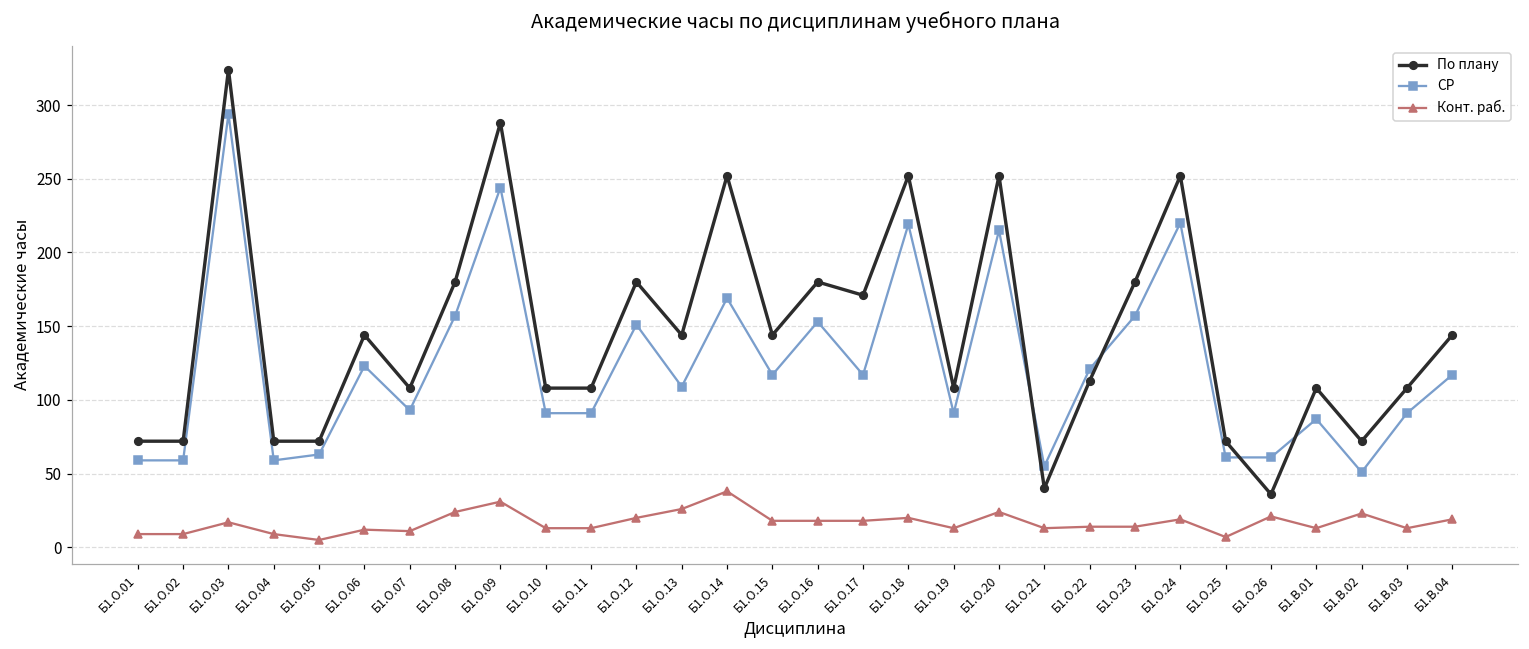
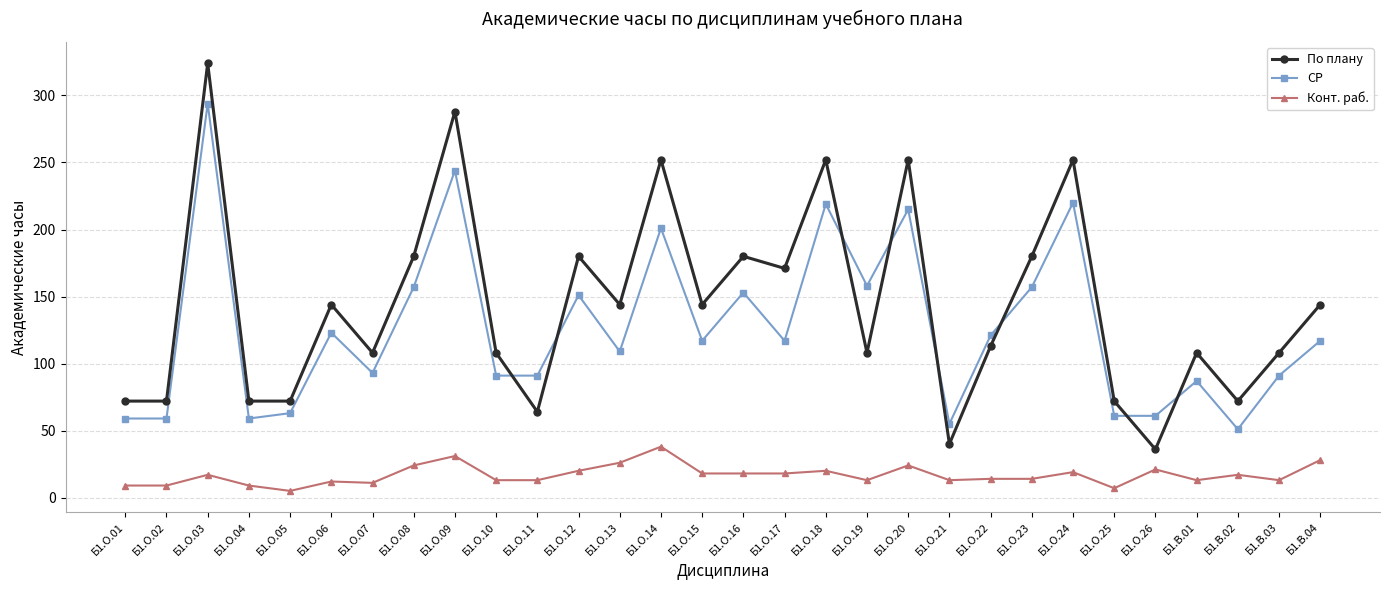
  {
    "По плану": {
      "Б1.О.01": 72,
      "Б1.О.02": 72,
      "Б1.О.03": 324,
      "Б1.О.04": 72,
      "Б1.О.05": 72,
      "Б1.О.06": 144,
      "Б1.О.07": 108,
      "Б1.О.08": 180,
      "Б1.О.09": 288,
      "Б1.О.10": 108,
-     "Б1.О.11": 108,
+     "Б1.О.11": 64,
      "Б1.О.12": 180,
      "Б1.О.13": 144,
      "Б1.О.14": 252,
      "Б1.О.15": 144,
      "Б1.О.16": 180,
      "Б1.О.17": 171,
      "Б1.О.18": 252,
      "Б1.О.19": 108,
      "Б1.О.20": 252,
      "Б1.О.21": 40,
      "Б1.О.22": 113,
      "Б1.О.23": 180,
      "Б1.О.24": 252,
      "Б1.О.25": 72,
      "Б1.О.26": 36,
      "Б1.В.01": 108,
      "Б1.В.02": 72,
      "Б1.В.03": 108,
      "Б1.В.04": 144
    },
    "СР": {
      "Б1.О.01": 59,
      "Б1.О.02": 59,
      "Б1.О.03": 294,
      "Б1.О.04": 59,
      "Б1.О.05": 63,
      "Б1.О.06": 123,
      "Б1.О.07": 93,
      "Б1.О.08": 157,
      "Б1.О.09": 244,
      "Б1.О.10": 91,
      "Б1.О.11": 91,
      "Б1.О.12": 151,
      "Б1.О.13": 109,
-     "Б1.О.14": 169,
+     "Б1.О.14": 201,
      "Б1.О.15": 117,
      "Б1.О.16": 153,
      "Б1.О.17": 117,
      "Б1.О.18": 219,
-     "Б1.О.19": 91,
+     "Б1.О.19": 158,
      "Б1.О.20": 215,
      "Б1.О.21": 55,
      "Б1.О.22": 121,
      "Б1.О.23": 157,
      "Б1.О.24": 220,
      "Б1.О.25": 61,
      "Б1.О.26": 61,
      "Б1.В.01": 87,
      "Б1.В.02": 51,
      "Б1.В.03": 91,
      "Б1.В.04": 117
    },
    "Конт. раб.": {
      "Б1.О.01": 9,
      "Б1.О.02": 9,
      "Б1.О.03": 17,
      "Б1.О.04": 9,
      "Б1.О.05": 5,
      "Б1.О.06": 12,
      "Б1.О.07": 11,
      "Б1.О.08": 24,
      "Б1.О.09": 31,
      "Б1.О.10": 13,
      "Б1.О.11": 13,
      "Б1.О.12": 20,
      "Б1.О.13": 26,
      "Б1.О.14": 38,
      "Б1.О.15": 18,
      "Б1.О.16": 18,
      "Б1.О.17": 18,
      "Б1.О.18": 20,
      "Б1.О.19": 13,
      "Б1.О.20": 24,
      "Б1.О.21": 13,
      "Б1.О.22": 14,
      "Б1.О.23": 14,
      "Б1.О.24": 19,
      "Б1.О.25": 7,
      "Б1.О.26": 21,
      "Б1.В.01": 13,
-     "Б1.В.02": 23,
+     "Б1.В.02": 17,
      "Б1.В.03": 13,
-     "Б1.В.04": 19
+     "Б1.В.04": 28
    }
  }
